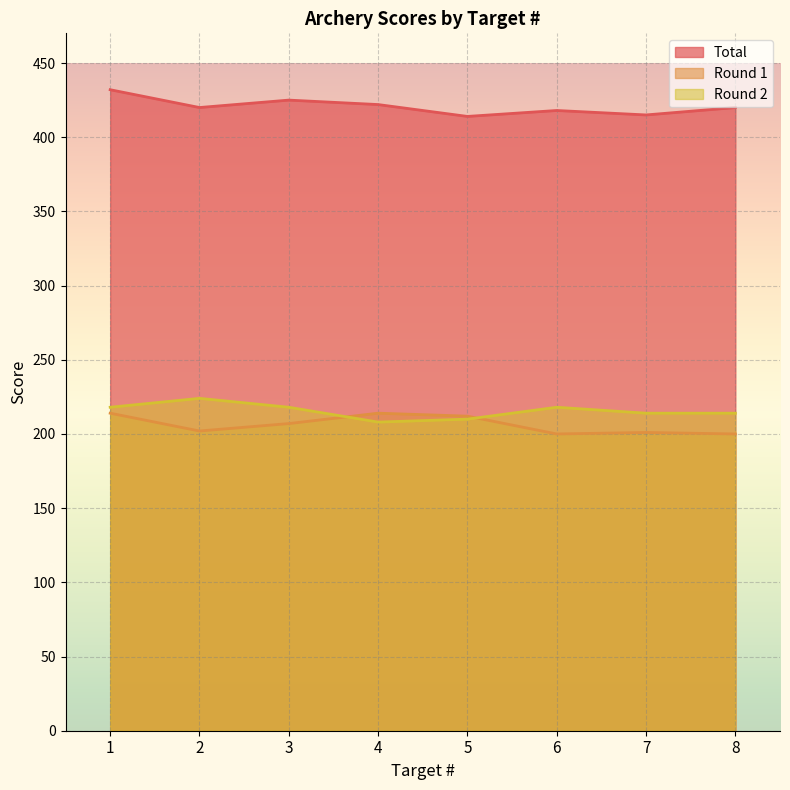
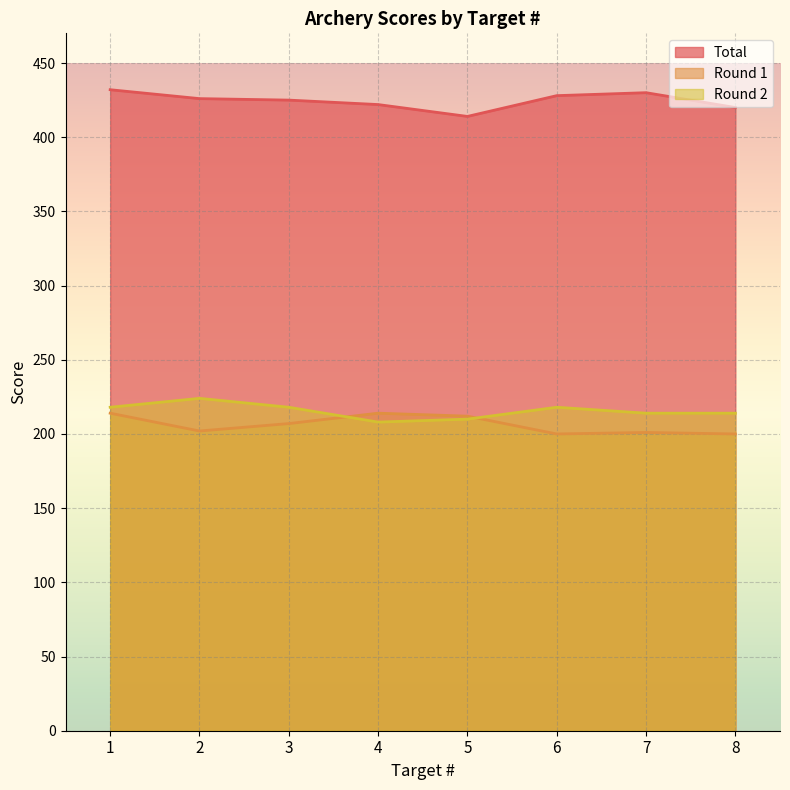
  {
    "Total": {
      "1": 432,
-     "2": 420,
+     "2": 426,
      "3": 425,
      "4": 422,
      "5": 414,
-     "6": 418,
-     "7": 415,
+     "6": 428,
+     "7": 430,
      "8": 420
    }
  }
